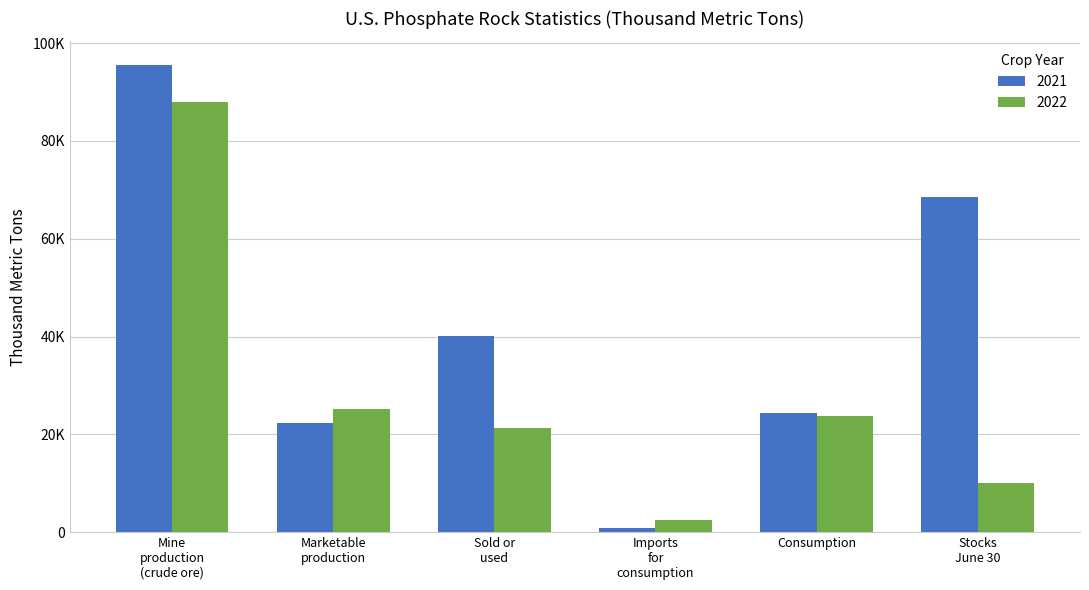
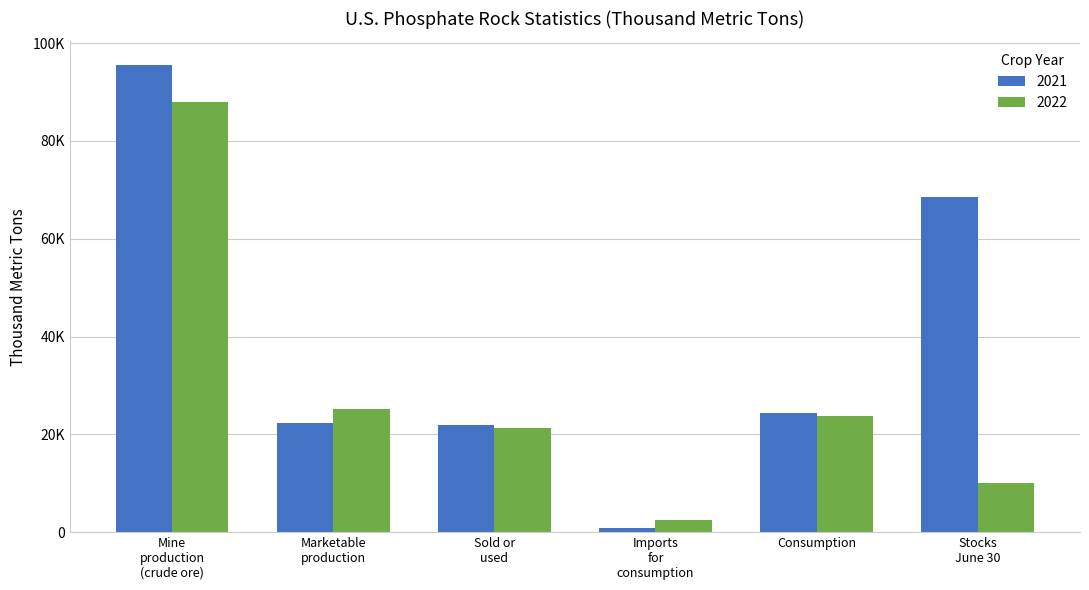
  {
    "2021": {
      "Mine production (crude ore)": 96000,
      "Marketable production": 22000,
-     "Sold or used": 40000,
+     "Sold or used": 22000,
      "Imports for consumption": 1000,
      "Consumption": 24000,
      "Stocks June 30": 68000
    },
    "2022": {
      "Mine production (crude ore)": 88000,
      "Marketable production": 25000,
      "Sold or used": 21000,
      "Imports for consumption": 2000,
      "Consumption": 24000,
      "Stocks June 30": 10000
    }
  }
